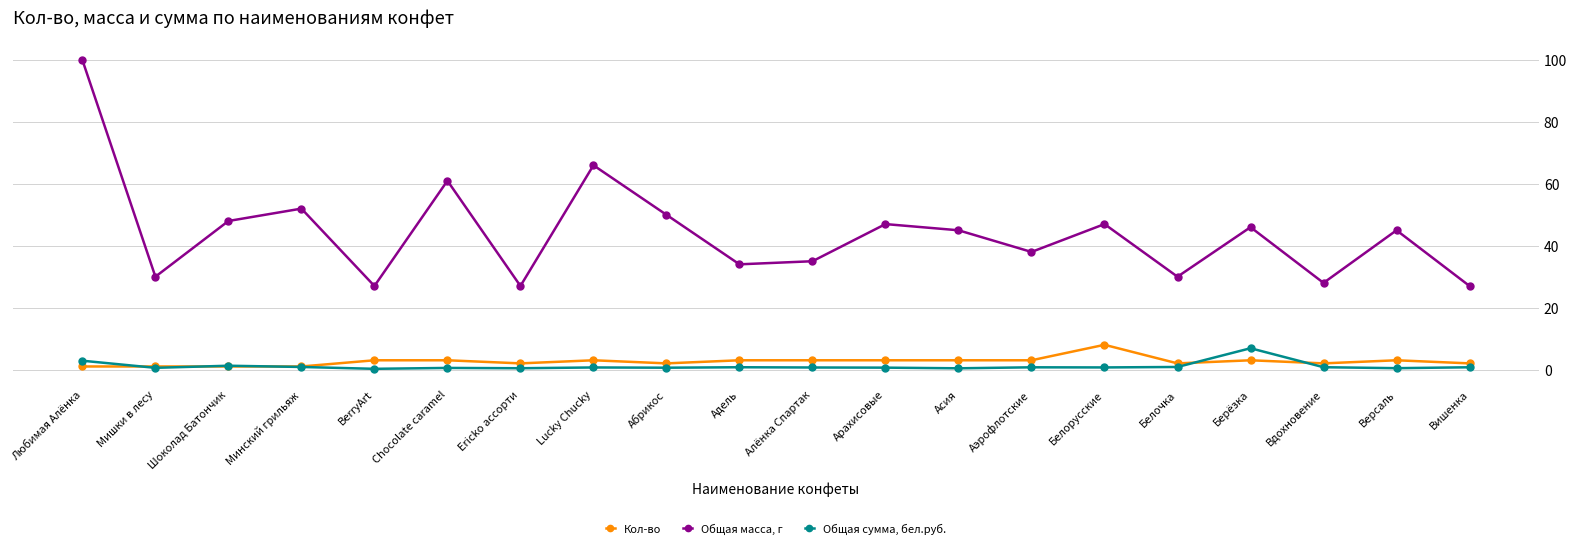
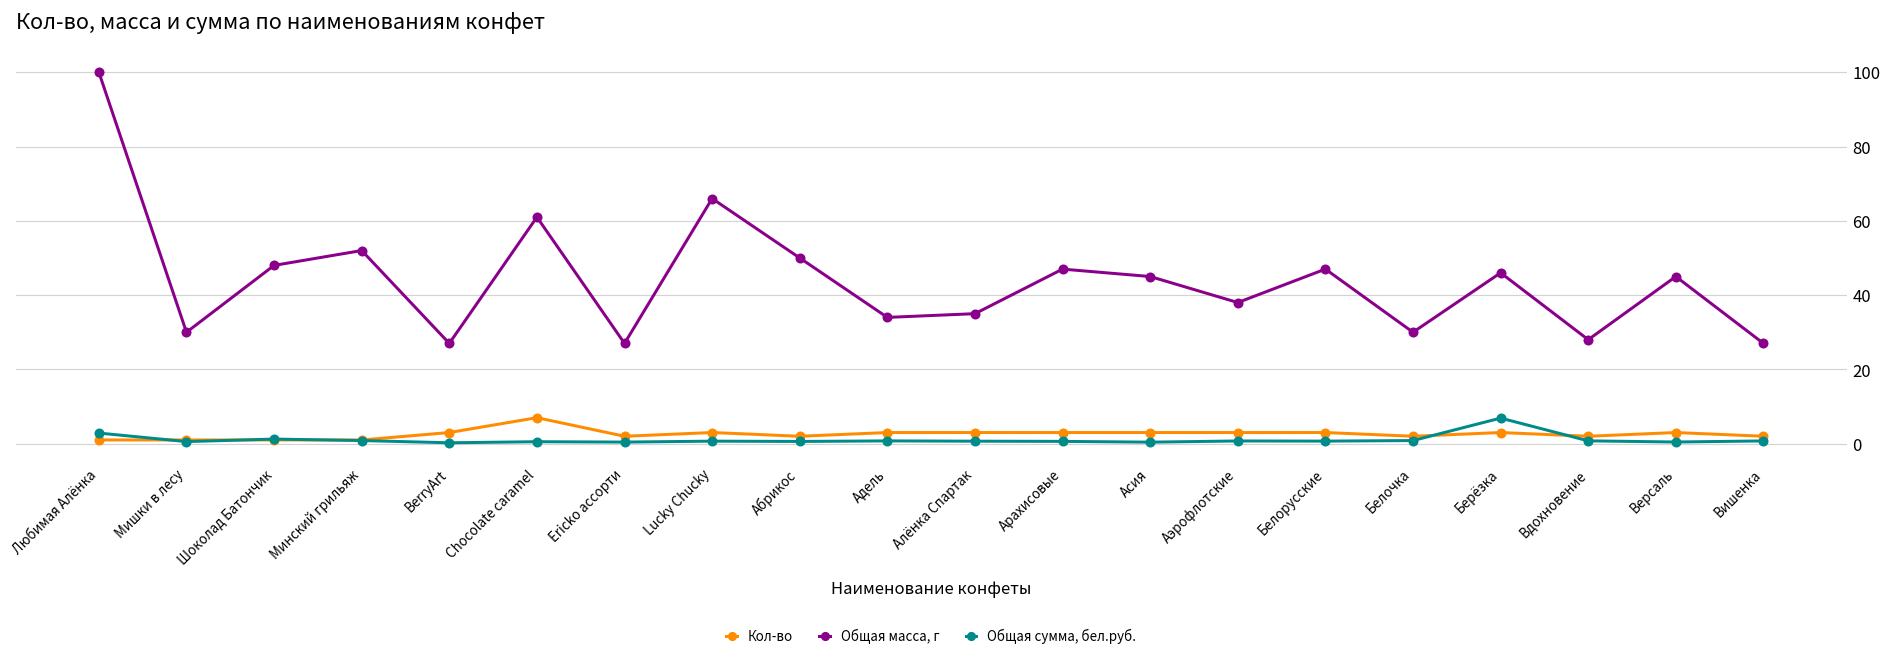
  {
    "Кол-во": {
      "Любимая Алёнка": 1,
      "BerryArt": 3,
-     "Chocolate caramel": 3,
+     "Chocolate caramel": 7,
      "Ericko ассорти": 2,
      "Lucky Chucky": 3,
      "Абрикос": 2,
      "Адель": 3,
      "Алёнка Спартак": 3,
      "Арахисовые": 3,
      "Асия": 3,
      "Аэрофлотские": 3,
-     "Белорусские": 8,
+     "Белорусские": 3,
      "Белочка": 2,
      "Берёзка": 3,
      "Вдохновение": 2,
      "Версаль": 3,
      "Вишенка": 2
    },
    "Общая масса, г": {
      "Любимая Алёнка": 100,
      "Мишки в лесу": 30,
      "Шоколад Батончик": 48,
      "Минский грильяж": 52,
      "BerryArt": 27,
      "Chocolate caramel": 61,
      "Ericko ассорти": 27,
      "Lucky Chucky": 66,
      "Абрикос": 50,
      "Адель": 34,
      "Алёнка Спартак": 35,
      "Арахисовые": 47,
      "Асия": 45,
      "Аэрофлотские": 38,
      "Белорусские": 47,
      "Белочка": 30,
      "Берёзка": 46,
      "Вдохновение": 28,
      "Версаль": 45,
      "Вишенка": 27
    },
    "Общая сумма, бел.руб.": {
      "Любимая Алёнка": 3,
      "BerryArt": 0,
      "Chocolate caramel": 1,
      "Ericko ассорти": 0,
      "Lucky Chucky": 1,
      "Абрикос": 1,
      "Адель": 1,
      "Алёнка Спартак": 1,
      "Арахисовые": 1,
      "Асия": 0,
      "Аэрофлотские": 1,
      "Белорусские": 1,
      "Белочка": 1,
      "Берёзка": 7,
      "Вдохновение": 1,
      "Версаль": 0,
      "Вишенка": 1
    }
  }
